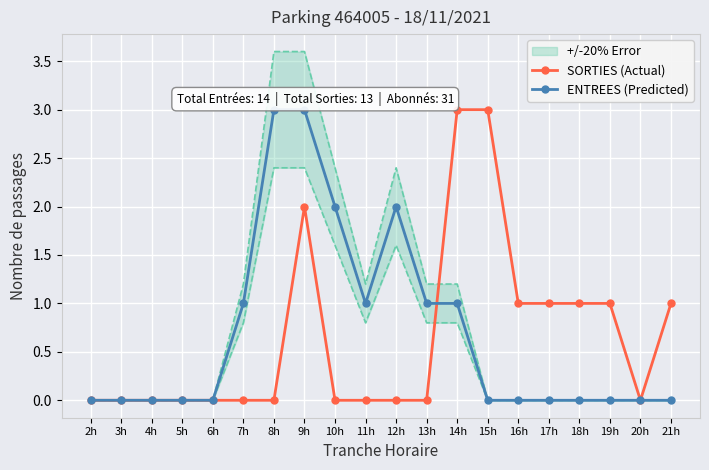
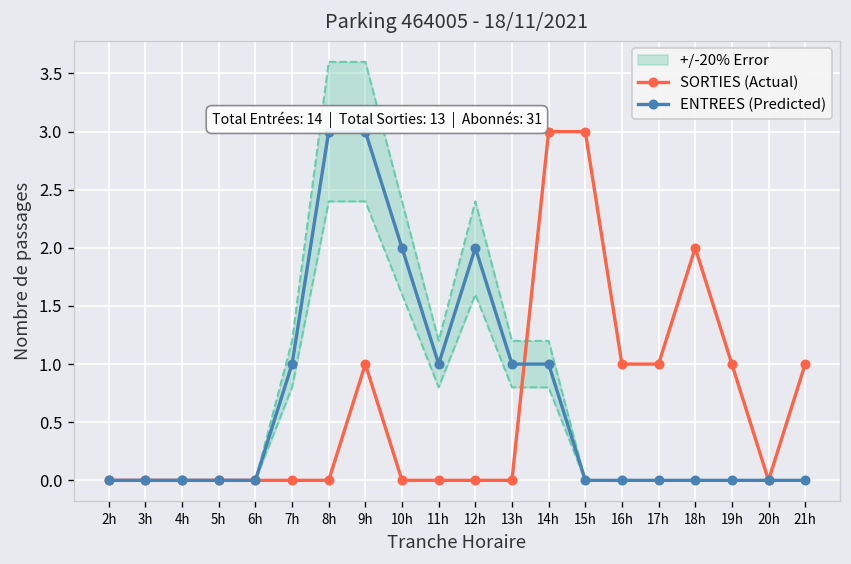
  {
    "SORTIES (Actual)": {
      "7h": 0,
      "8h": 0,
-     "9h": 2,
+     "9h": 1,
      "10h": 0,
      "11h": 0,
      "12h": 0,
      "13h": 0,
      "15h": 3,
      "16h": 1,
      "17h": 1,
-     "18h": 1,
+     "18h": 2,
      "19h": 1,
      "21h": 1
    },
    "ENTREES (Predicted)": {
      "7h": 1,
      "10h": 2,
      "11h": 1,
      "12h": 2,
      "13h": 1,
      "14h": 1
    }
  }
